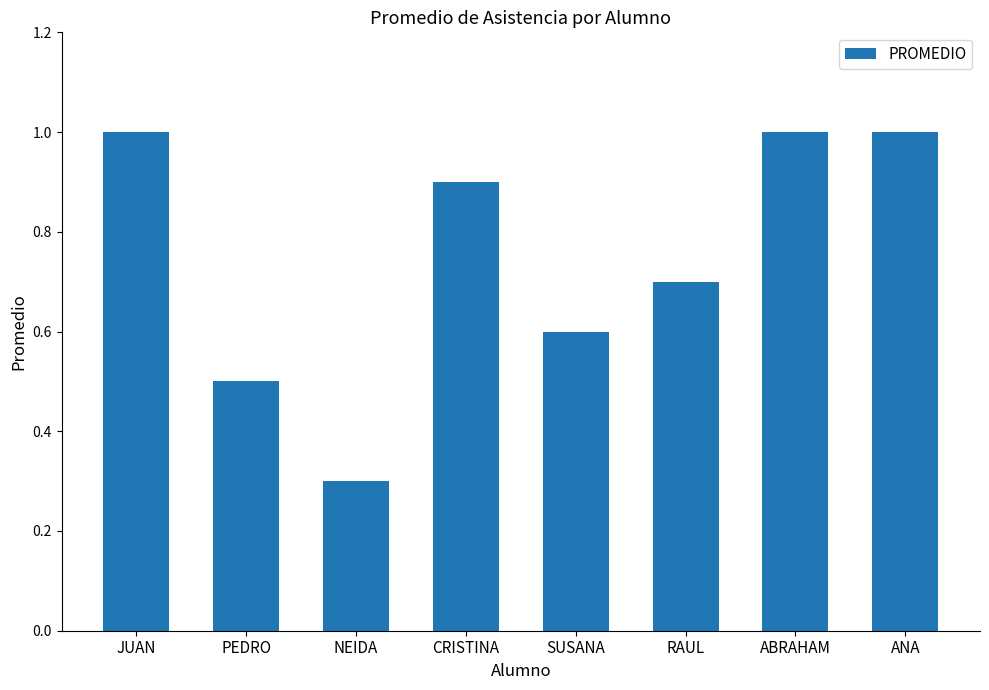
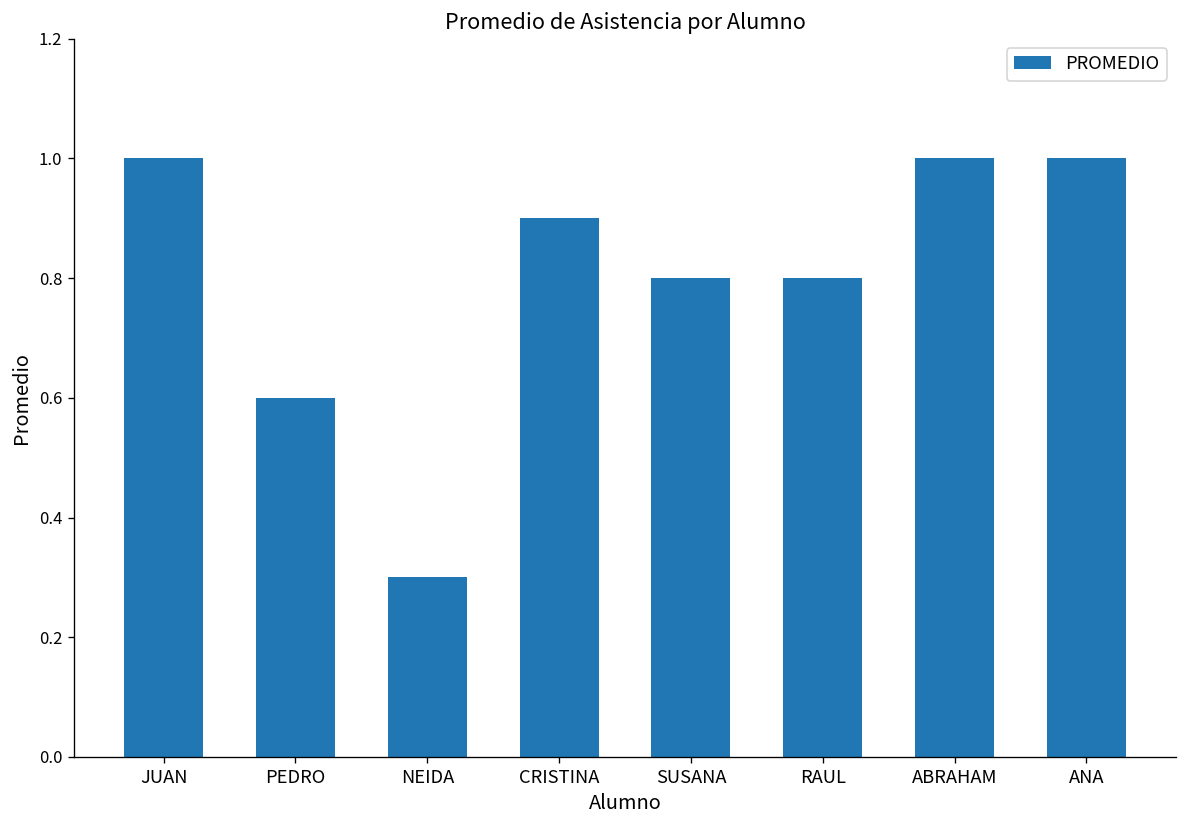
  {
    "JUAN": 1.0,
-   "PEDRO": 0.5,
+   "PEDRO": 0.6,
    "NEIDA": 0.3,
    "CRISTINA": 0.9,
-   "SUSANA": 0.6,
-   "RAUL": 0.7,
+   "SUSANA": 0.8,
+   "RAUL": 0.8,
    "ABRAHAM": 1.0,
    "ANA": 1.0
  }
